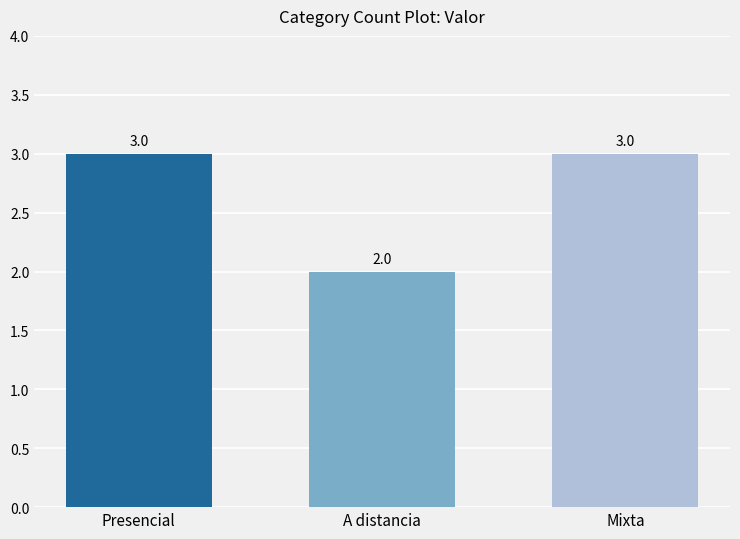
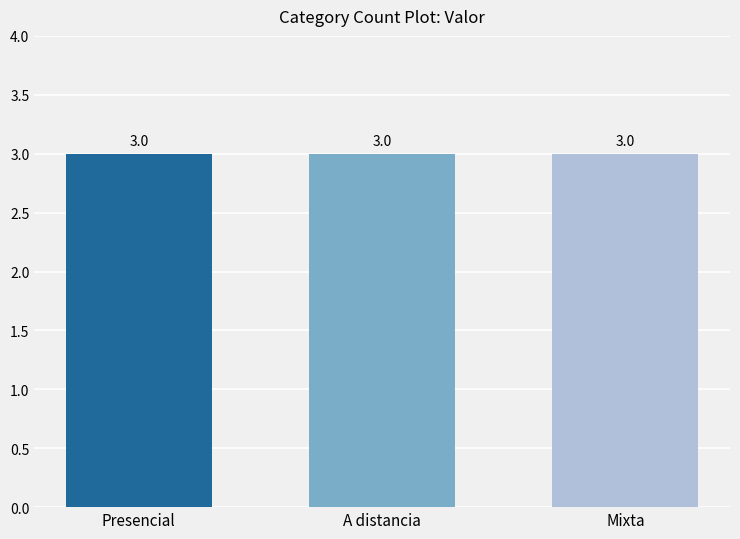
  {
    "Presencial": 3.0,
-   "A distancia": 2.0,
+   "A distancia": 3.0,
    "Mixta": 3.0
  }
